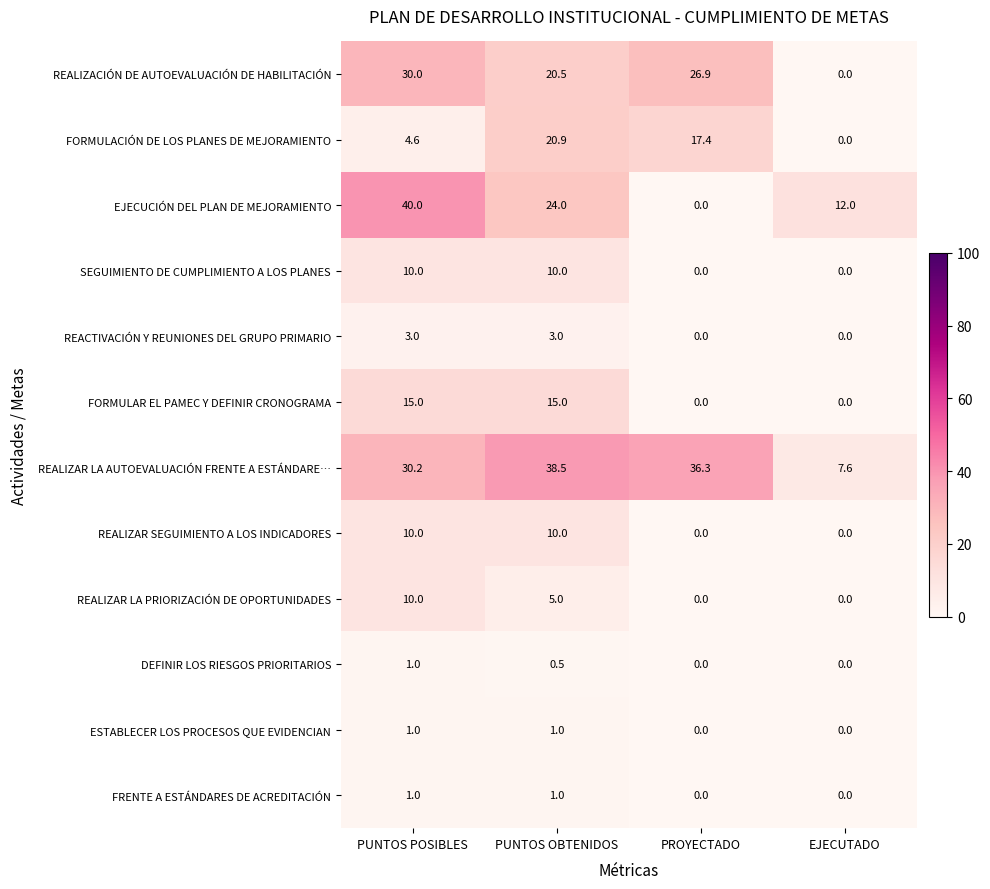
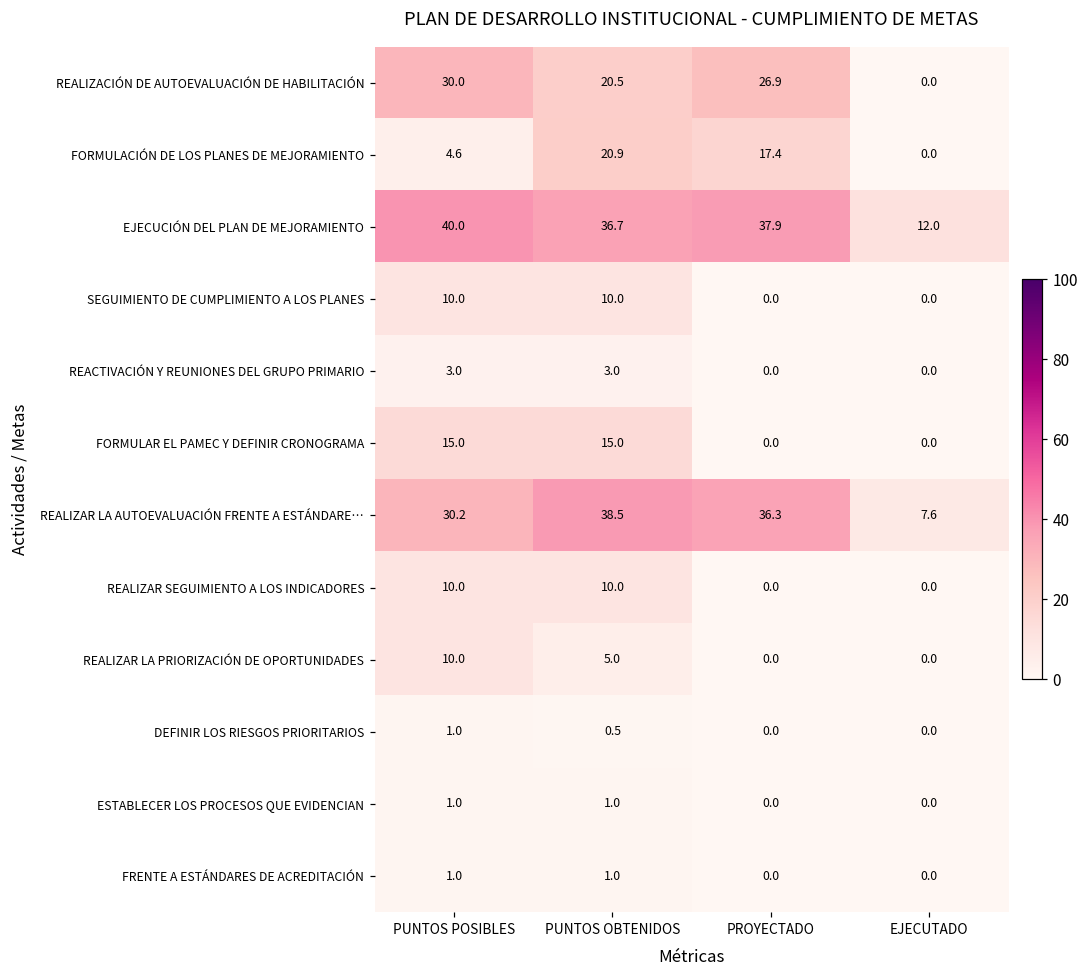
  {
    "REALIZACIÓN DE AUTOEVALUACIÓN DE HABILITACIÓN": {
      "PUNTOS POSIBLES": 30.0,
      "PUNTOS OBTENIDOS": 20.5,
      "PROYECTADO": 26.9,
      "EJECUTADO": 0.0
    },
    "FORMULACIÓN DE LOS PLANES DE MEJORAMIENTO": {
      "PUNTOS POSIBLES": 4.6,
      "PUNTOS OBTENIDOS": 20.9,
      "PROYECTADO": 17.4,
      "EJECUTADO": 0.0
    },
    "EJECUCIÓN DEL PLAN DE MEJORAMIENTO": {
      "PUNTOS POSIBLES": 40.0,
-     "PUNTOS OBTENIDOS": 24.0,
-     "PROYECTADO": 0.0,
+     "PUNTOS OBTENIDOS": 36.7,
+     "PROYECTADO": 37.9,
      "EJECUTADO": 12.0
    },
    "SEGUIMIENTO DE CUMPLIMIENTO A LOS PLANES": {
      "PUNTOS POSIBLES": 10.0,
      "PUNTOS OBTENIDOS": 10.0,
      "PROYECTADO": 0.0,
      "EJECUTADO": 0.0
    },
    "REACTIVACIÓN Y REUNIONES DEL GRUPO PRIMARIO": {
      "PUNTOS POSIBLES": 3.0,
      "PUNTOS OBTENIDOS": 3.0,
      "PROYECTADO": 0.0,
      "EJECUTADO": 0.0
    },
    "FORMULAR EL PAMEC Y DEFINIR CRONOGRAMA": {
      "PUNTOS POSIBLES": 15.0,
      "PUNTOS OBTENIDOS": 15.0,
      "PROYECTADO": 0.0,
      "EJECUTADO": 0.0
    },
    "REALIZAR LA AUTOEVALUACIÓN FRENTE A ESTÁNDARE…": {
      "PUNTOS POSIBLES": 30.2,
      "PUNTOS OBTENIDOS": 38.5,
      "PROYECTADO": 36.3,
      "EJECUTADO": 7.6
    },
    "REALIZAR SEGUIMIENTO A LOS INDICADORES": {
      "PUNTOS POSIBLES": 10.0,
      "PUNTOS OBTENIDOS": 10.0,
      "PROYECTADO": 0.0,
      "EJECUTADO": 0.0
    },
    "REALIZAR LA PRIORIZACIÓN DE OPORTUNIDADES": {
      "PUNTOS POSIBLES": 10.0,
      "PUNTOS OBTENIDOS": 5.0,
      "PROYECTADO": 0.0,
      "EJECUTADO": 0.0
    },
    "DEFINIR LOS RIESGOS PRIORITARIOS": {
      "PUNTOS POSIBLES": 1.0,
      "PUNTOS OBTENIDOS": 0.5,
      "PROYECTADO": 0.0,
      "EJECUTADO": 0.0
    },
    "ESTABLECER LOS PROCESOS QUE EVIDENCIAN": {
      "PUNTOS POSIBLES": 1.0,
      "PUNTOS OBTENIDOS": 1.0,
      "PROYECTADO": 0.0,
      "EJECUTADO": 0.0
    },
    "FRENTE A ESTÁNDARES DE ACREDITACIÓN": {
      "PUNTOS POSIBLES": 1.0,
      "PUNTOS OBTENIDOS": 1.0,
      "PROYECTADO": 0.0,
      "EJECUTADO": 0.0
    }
  }
